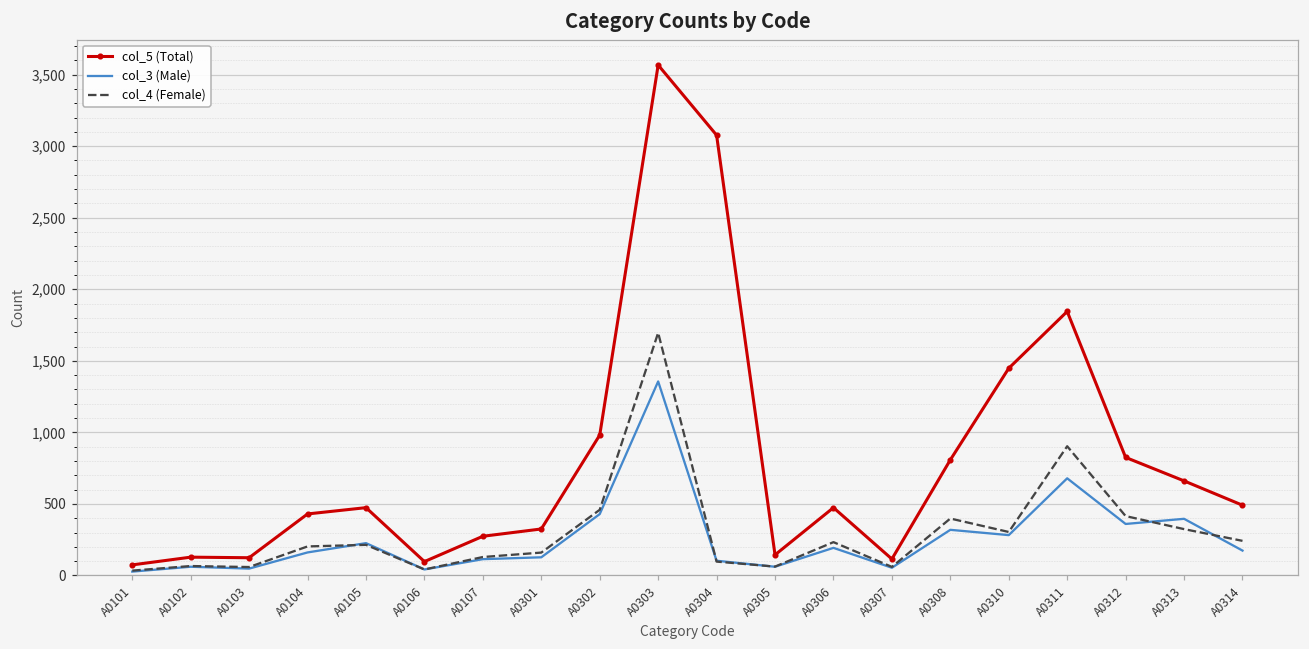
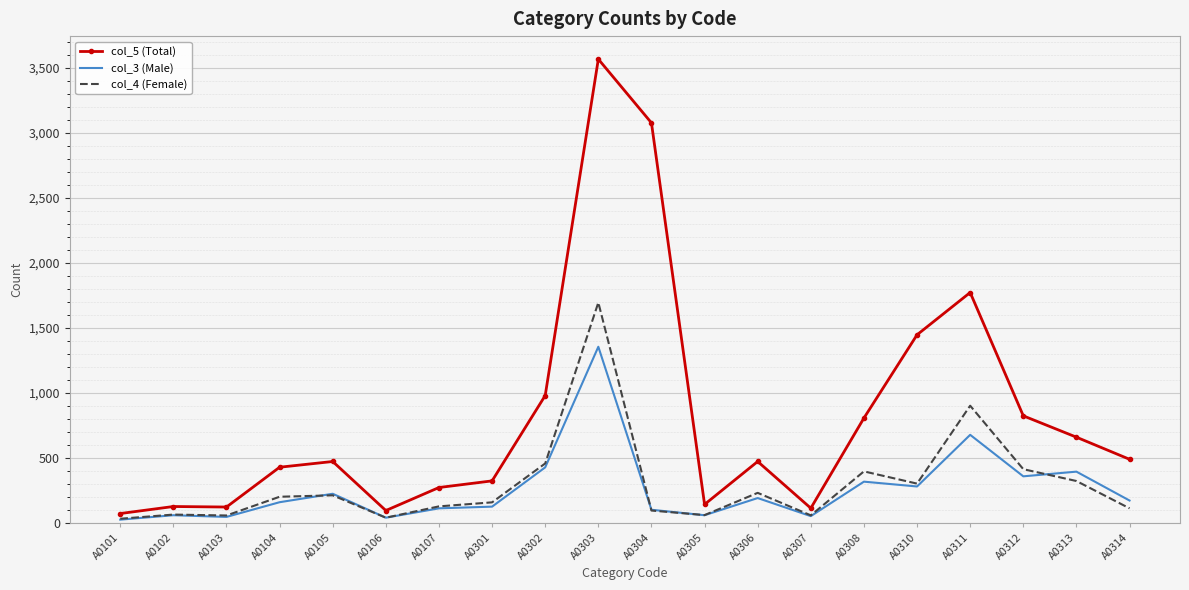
  {
    "col_5 (Total)": {
      "A0101": "70",
      "A0102": "130",
      "A0103": "120",
      "A0104": "430",
      "A0105": "470",
      "A0106": "100",
      "A0107": "270",
      "A0301": "330",
      "A0302": "980",
      "A0303": "3,570",
      "A0304": "3,080",
      "A0305": "140",
      "A0306": "470",
      "A0307": "120",
      "A0308": "810",
      "A0310": "1,450",
-     "A0311": "1,850",
+     "A0311": "1,770",
      "A0312": "830",
      "A0313": "660",
      "A0314": "490"
    },
    "col_3 (Male)": {
      "A0104": "160",
      "A0301": "130",
      "A0302": "430",
      "A0303": "1,360",
      "A0306": "190",
      "A0308": "320",
      "A0310": "280",
      "A0311": "680",
      "A0312": "360",
      "A0313": "400",
      "A0314": "170"
    },
    "col_4 (Female)": {
      "A0104": "200",
      "A0301": "160",
      "A0302": "460",
      "A0303": "1,700",
      "A0306": "230",
      "A0308": "400",
      "A0310": "300",
      "A0311": "900",
      "A0312": "420",
      "A0313": "320",
-     "A0314": "240"
+     "A0314": "110"
    }
  }
